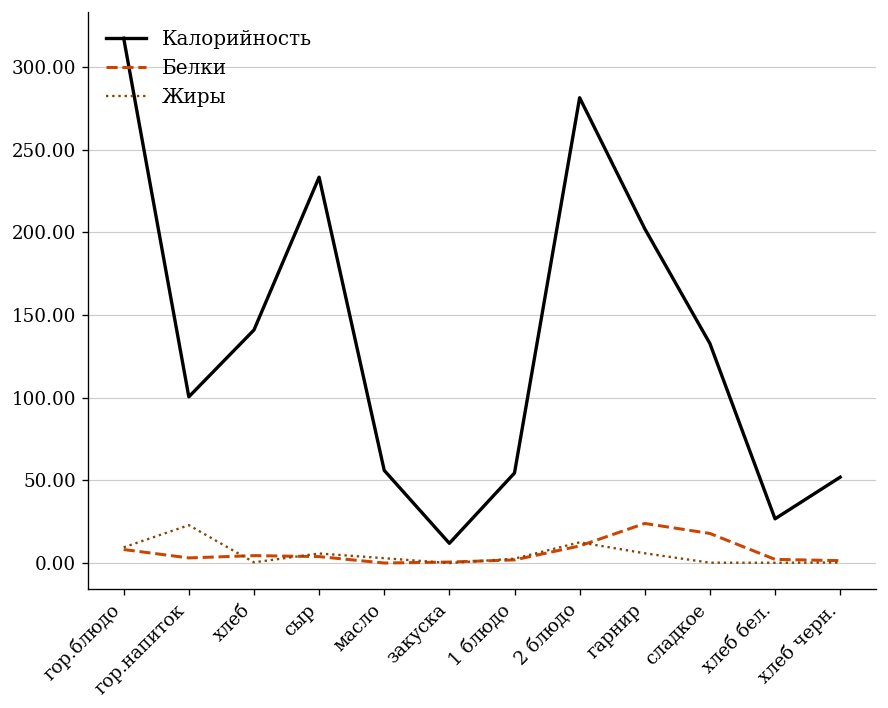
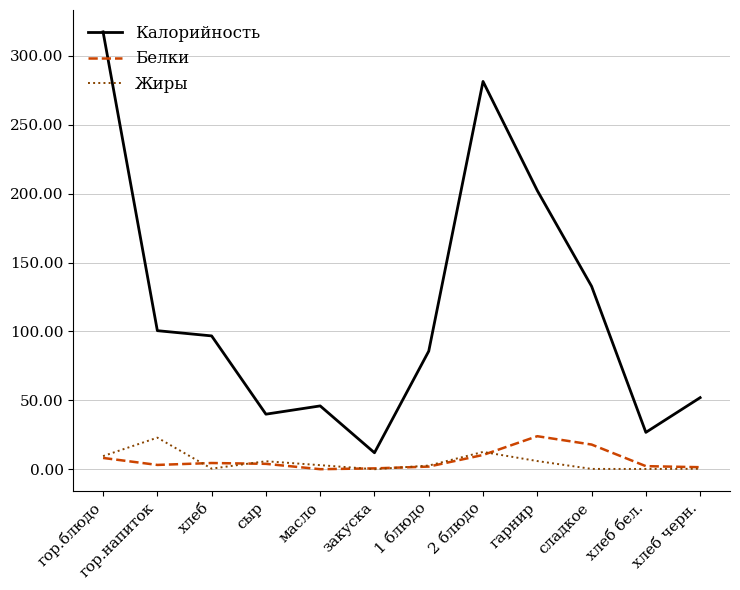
  {
    "Калорийность": {
      "гор.блюдо": 317,
      "гор.напиток": 101,
-     "хлеб": 141,
-     "сыр": 233,
-     "масло": 56,
+     "хлеб": 97,
+     "сыр": 40,
+     "масло": 46,
      "закуска": 12,
-     "1 блюдо": 55,
+     "1 блюдо": 86,
      "2 блюдо": 281,
      "гарнир": 202,
      "сладкое": 133,
      "хлеб бел.": 27,
      "хлеб черн.": 52
    },
    "Белки": {
      "гор.напиток": 3,
      "хлеб": 5,
      "сыр": 4,
      "масло": 0,
      "2 блюдо": 10,
      "гарнир": 24,
      "сладкое": 18,
      "хлеб бел.": 2
    },
    "Жиры": {
      "гор.напиток": 23,
      "хлеб": 0,
      "сыр": 6,
      "масло": 3,
      "2 блюдо": 13,
      "гарнир": 6,
      "сладкое": 0,
      "хлеб бел.": 0
    }
  }
